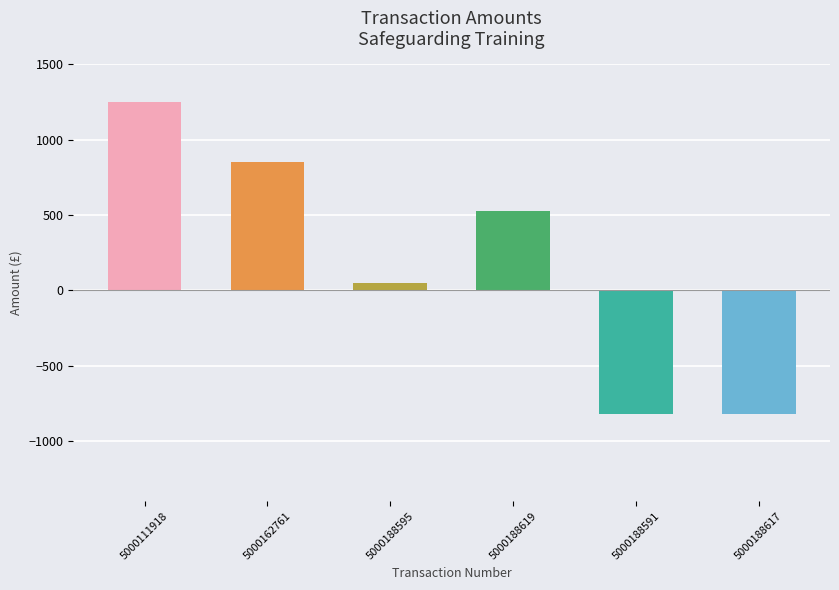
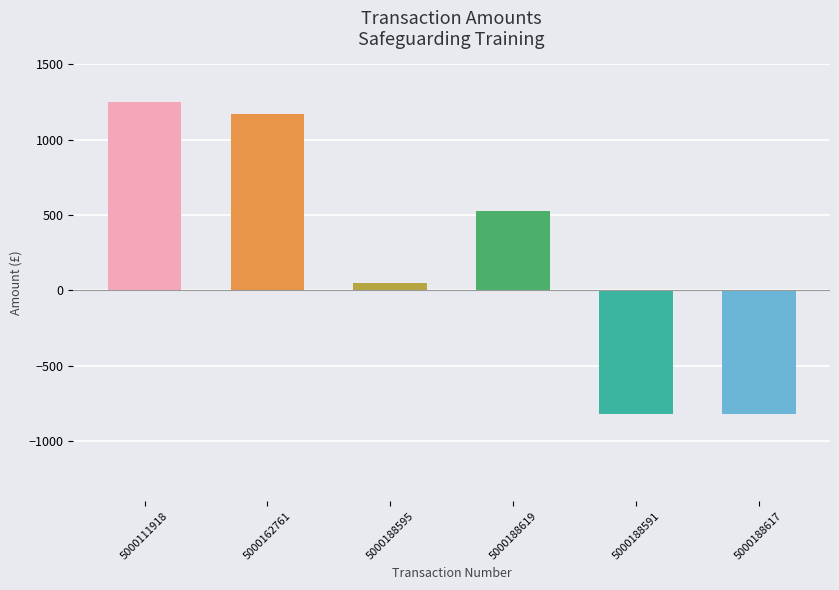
  {
    "5000111918": 1250,
-   "5000162761": 850,
+   "5000162761": 1170,
    "5000188595": 50,
    "5000188619": 530,
    "5000188591": -820,
    "5000188617": -820
  }
